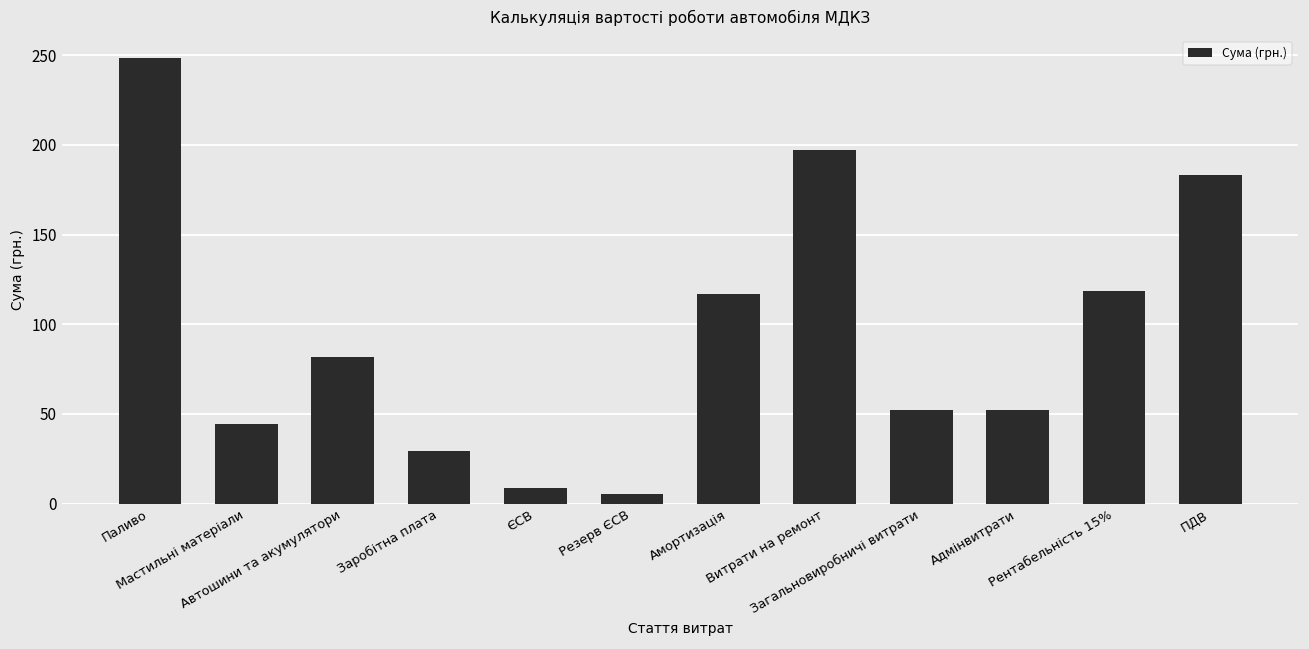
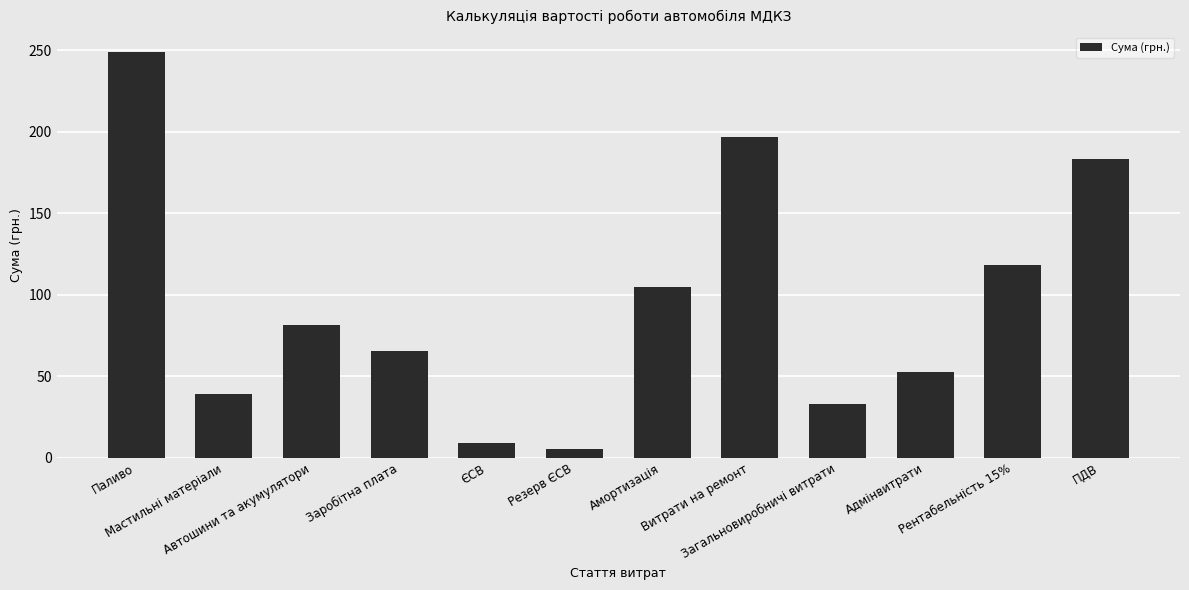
  {
    "Паливо": 249,
-   "Мастильні матеріали": 44,
+   "Мастильні матеріали": 39,
    "Автошини та акумулятори": 82,
-   "Заробітна плата": 29,
+   "Заробітна плата": 65,
    "ЄСВ": 9,
    "Резерв ЄСВ": 6,
-   "Амортизація": 117,
+   "Амортизація": 105,
    "Витрати на ремонт": 197,
-   "Загальновиробничі витрати": 52,
+   "Загальновиробничі витрати": 33,
    "Адмінвитрати": 52,
    "Рентабельність 15%": 118,
    "ПДВ": 183
  }
